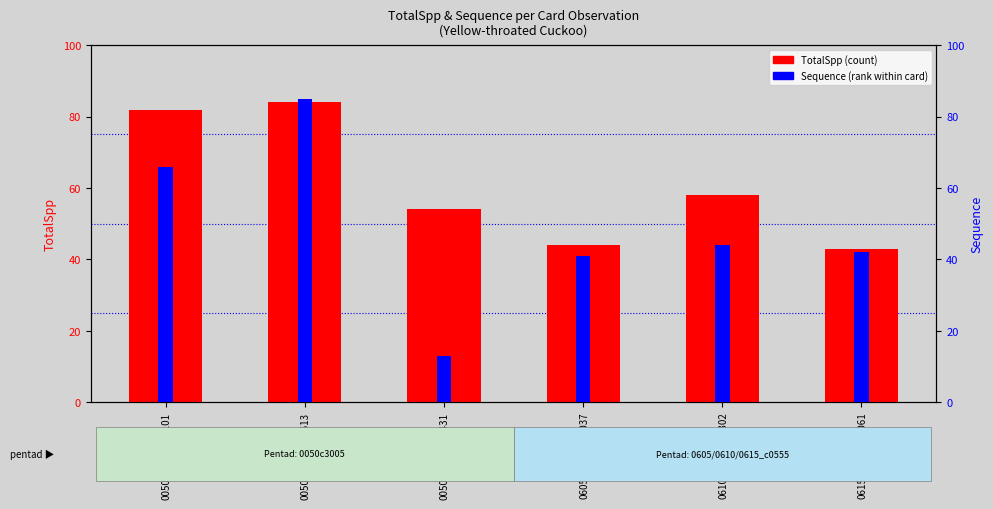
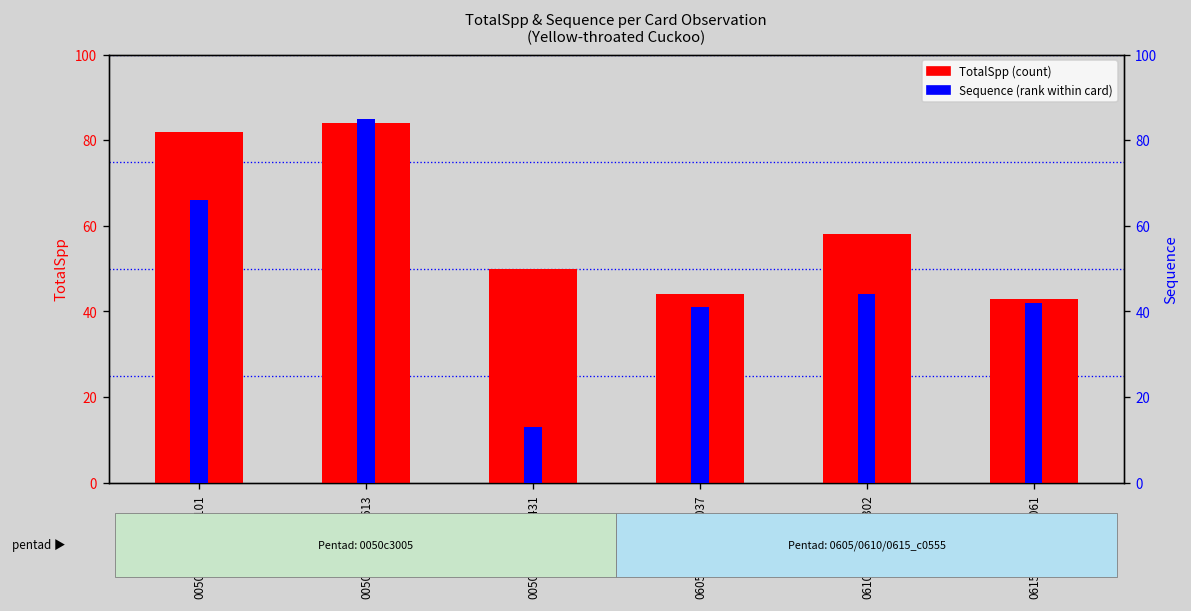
  {
    "TotalSpp (count)": {
      "0050c3005_010101": 82,
      "0050c3005_011613": 84,
-     "0050c3005_016431": 54,
+     "0050c3005_016431": 50,
      "0605c0555_050037": 44,
      "0610c0555_021302": 58,
      "0615c0555_050061": 43
    }
  }
